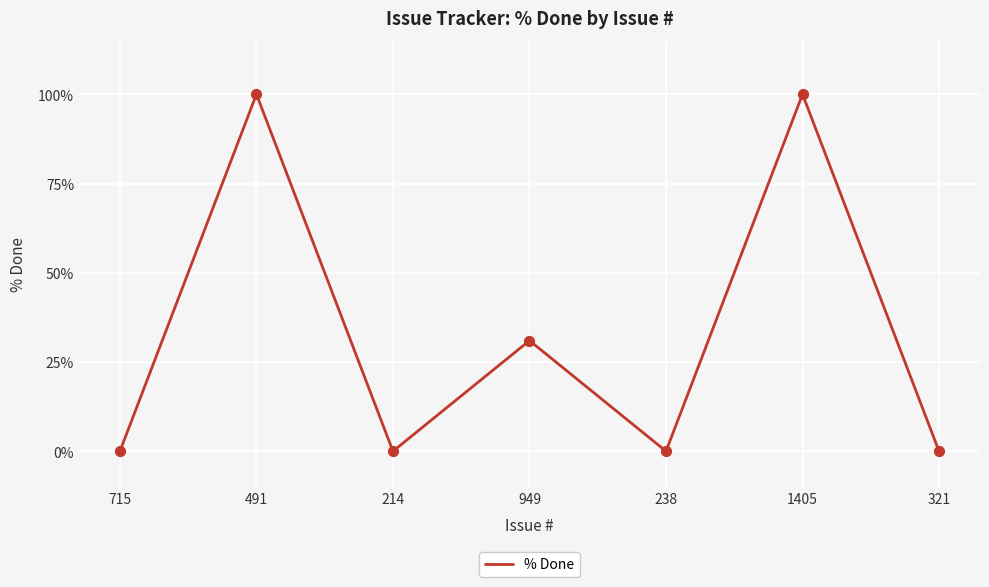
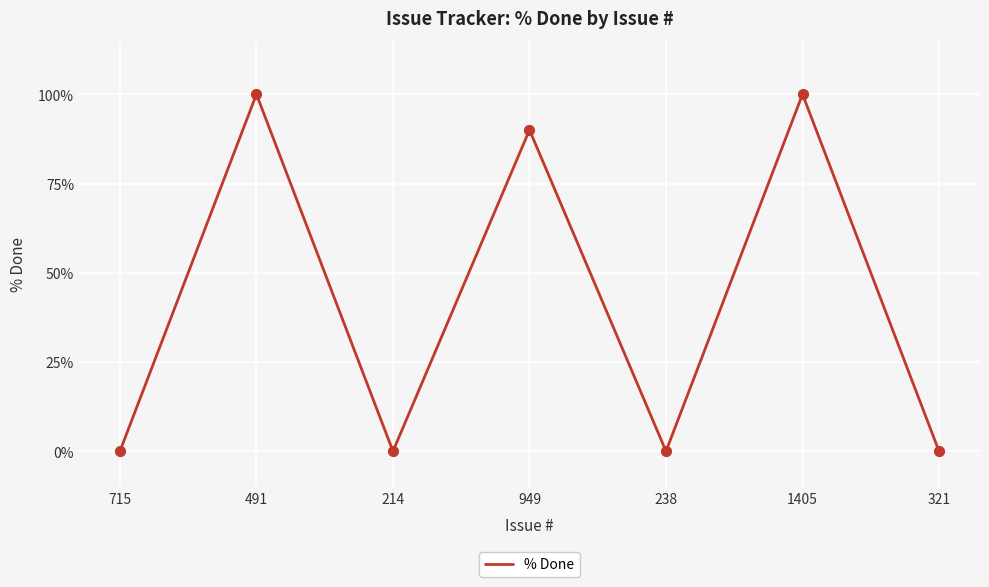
  {
    "715": "0%",
    "491": "100%",
    "214": "0%",
-   "949": "31%",
+   "949": "90%",
    "238": "0%",
    "1405": "100%",
    "321": "0%"
  }
